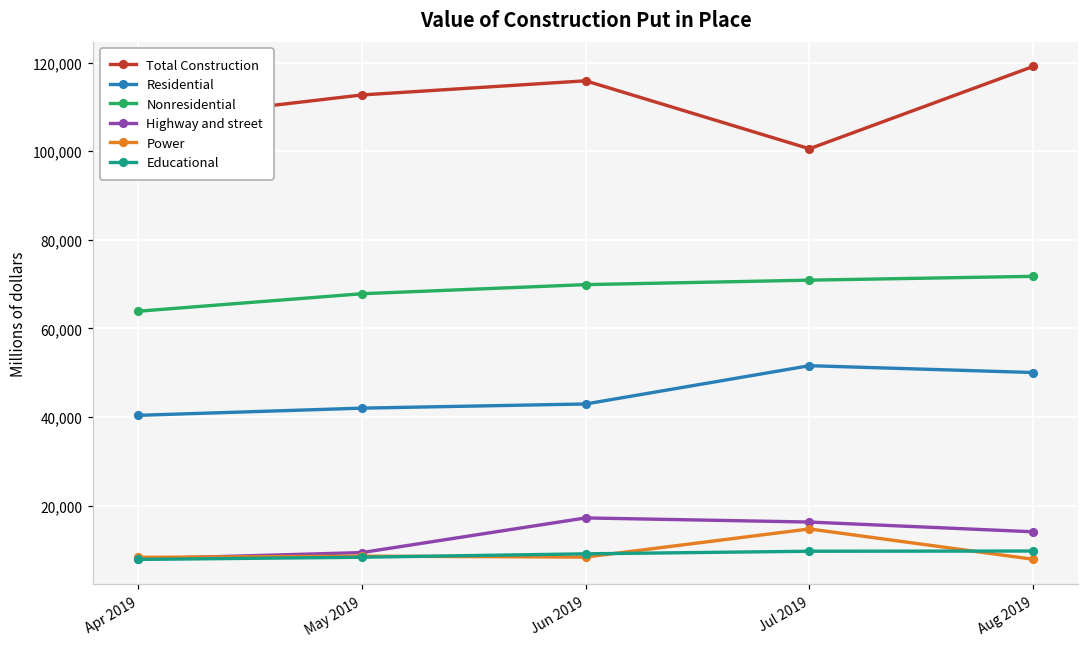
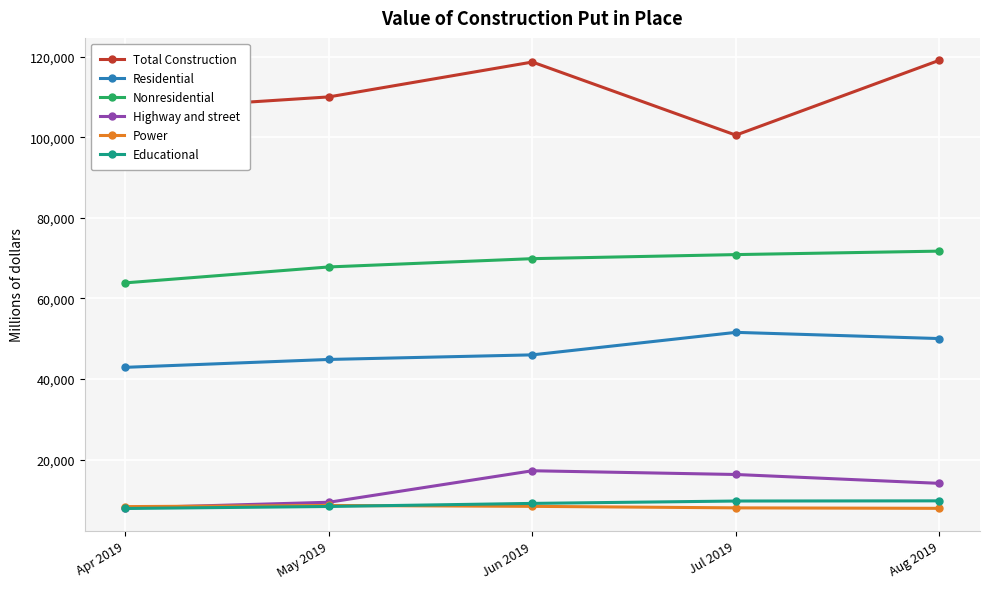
  {
    "Total Construction": {
-     "May 2019": "113,000",
-     "Jun 2019": "116,000",
+     "May 2019": "110,000",
+     "Jun 2019": "119,000",
      "Jul 2019": "101,000",
      "Aug 2019": "119,000"
    },
    "Residential": {
-     "Apr 2019": "40,000",
-     "May 2019": "42,000",
-     "Jun 2019": "43,000",
+     "Apr 2019": "43,000",
+     "May 2019": "45,000",
+     "Jun 2019": "46,000",
      "Jul 2019": "52,000",
      "Aug 2019": "50,000"
    },
    "Highway and street": {
      "May 2019": "9,000",
      "Jun 2019": "17,000",
      "Jul 2019": "16,000",
      "Aug 2019": "14,000"
    },
    "Power": {
      "Jun 2019": "8,000",
-     "Jul 2019": "15,000",
+     "Jul 2019": "8,000",
      "Aug 2019": "8,000"
    }
  }
